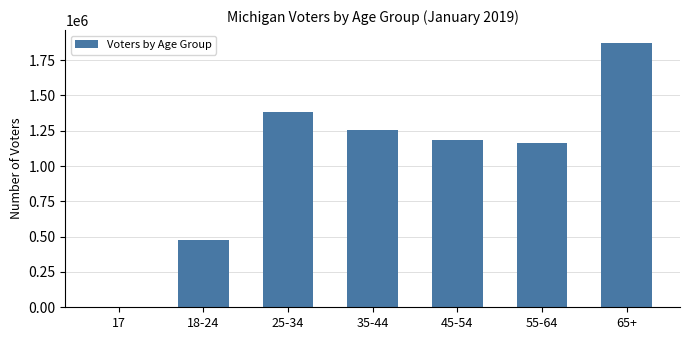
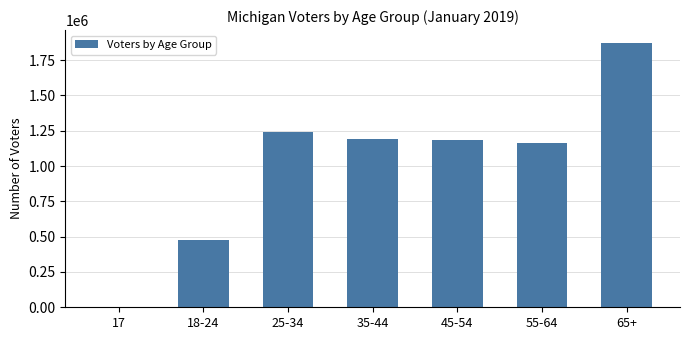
  {
    "18-24": 480000,
-   "25-34": 1380000,
-   "35-44": 1260000,
+   "25-34": 1240000,
+   "35-44": 1190000,
    "45-54": 1180000,
    "55-64": 1160000,
    "65+": 1870000
  }
